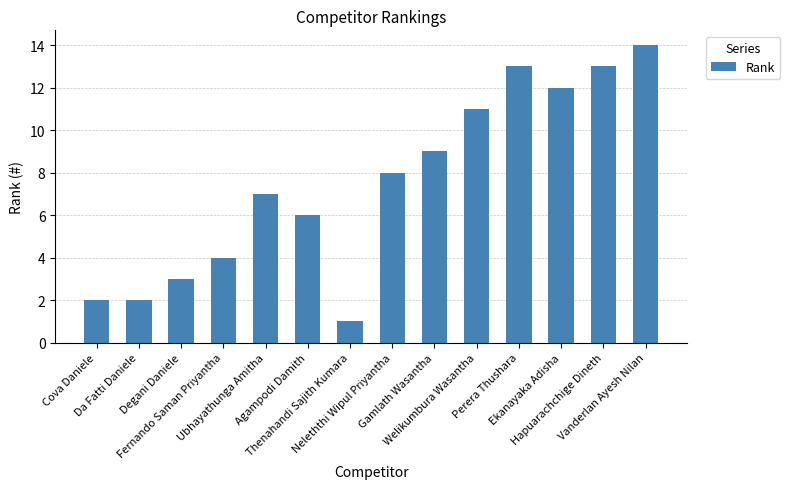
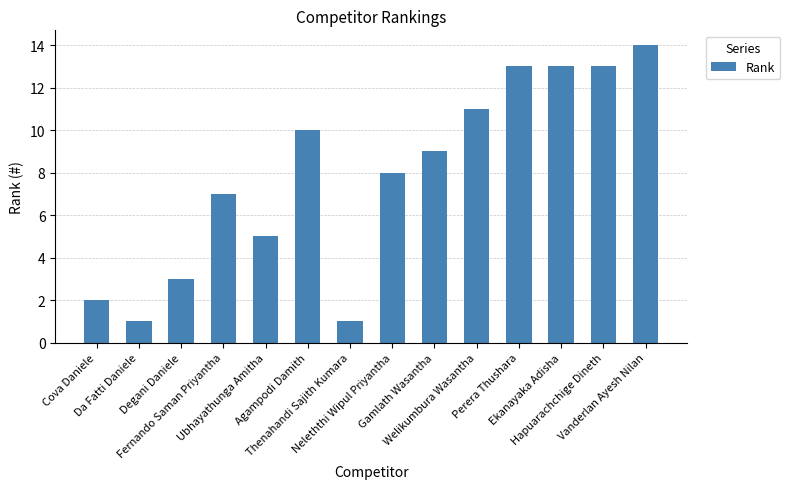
  {
    "Cova Daniele": 2,
-   "Da Fatti Daniele": 2,
+   "Da Fatti Daniele": 1,
    "Degani Daniele": 3,
-   "Fernando Saman Priyantha": 4,
-   "Ubhayathunga Amitha": 7,
-   "Agampodi Damith": 6,
+   "Fernando Saman Priyantha": 7,
+   "Ubhayathunga Amitha": 5,
+   "Agampodi Damith": 10,
    "Thenahandi Sajith Kumara": 1,
    "Neleththi Wipul Priyantha": 8,
    "Gamlath Wasantha": 9,
    "Welikumbura Wasantha": 11,
    "Perera Thushara": 13,
-   "Ekanayaka Adisha": 12,
+   "Ekanayaka Adisha": 13,
    "Hapuarachchige Dineth": 13,
    "Vanderlan Ayesh Nilan": 14
  }
